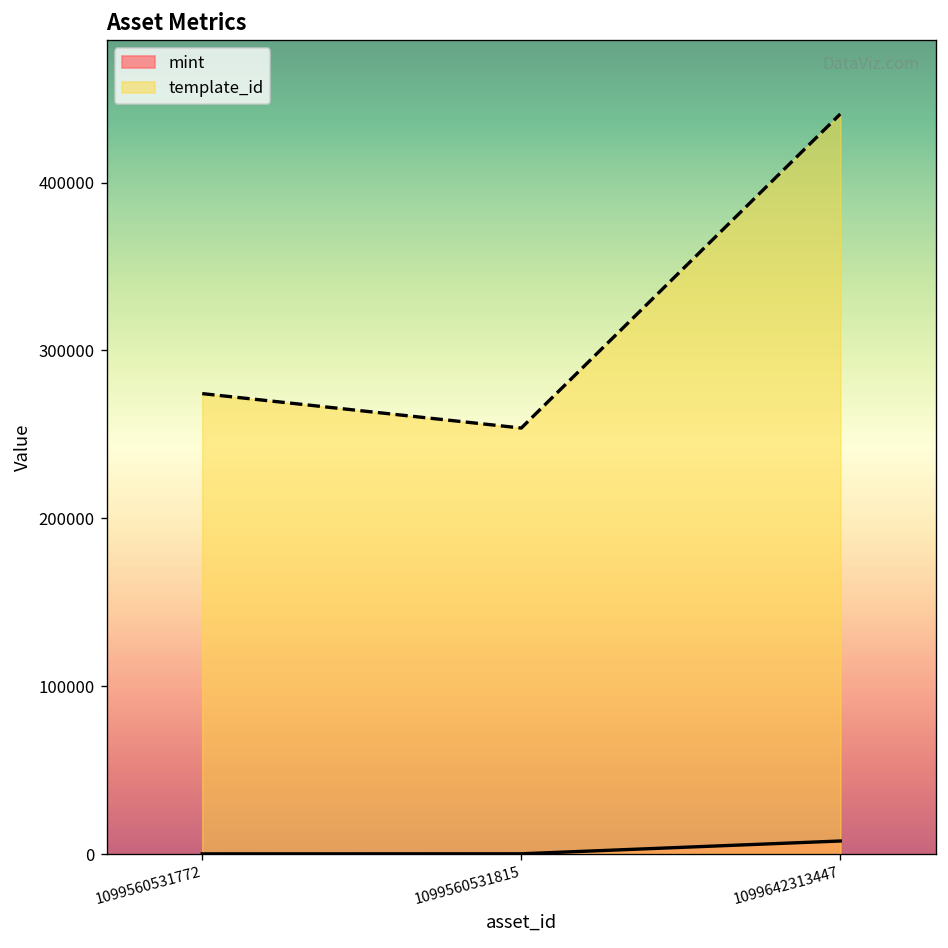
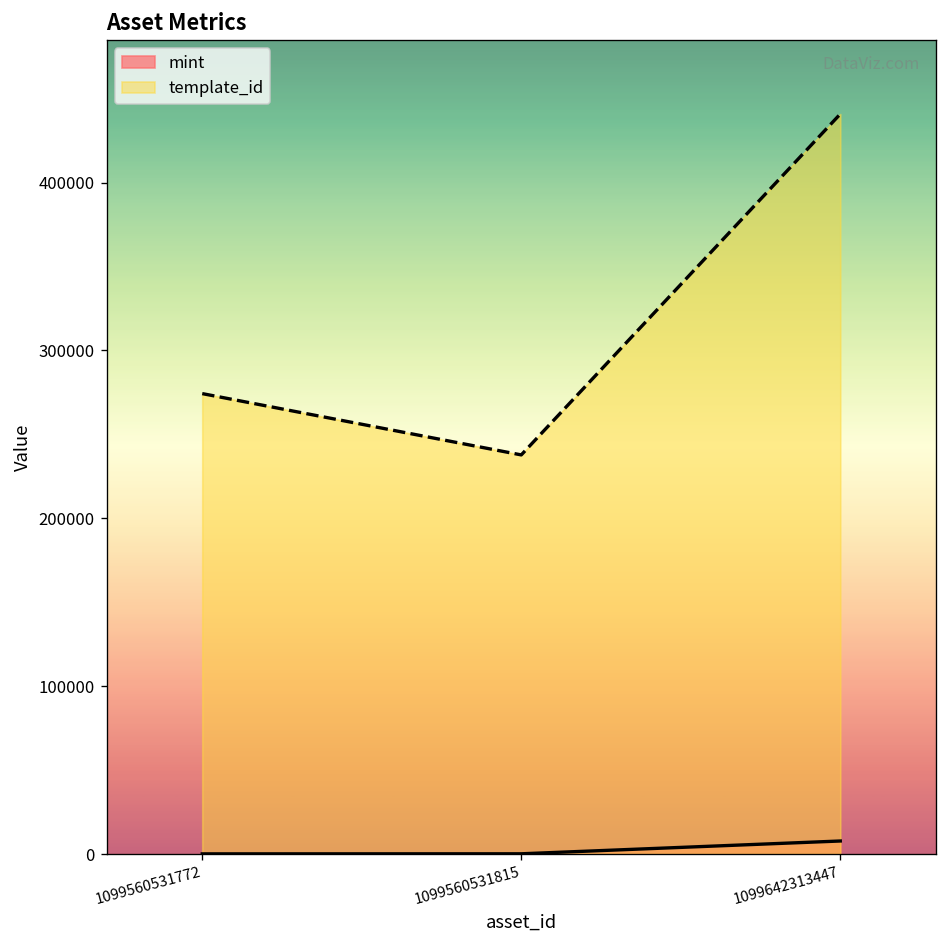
  {
    "mint": {
      "1099560531772": 0,
      "1099560531815": 0,
      "1099642313447": 8000
    },
    "template_id": {
      "1099560531772": 274000,
-     "1099560531815": 254000,
+     "1099560531815": 238000,
      "1099642313447": 441000
    }
  }
